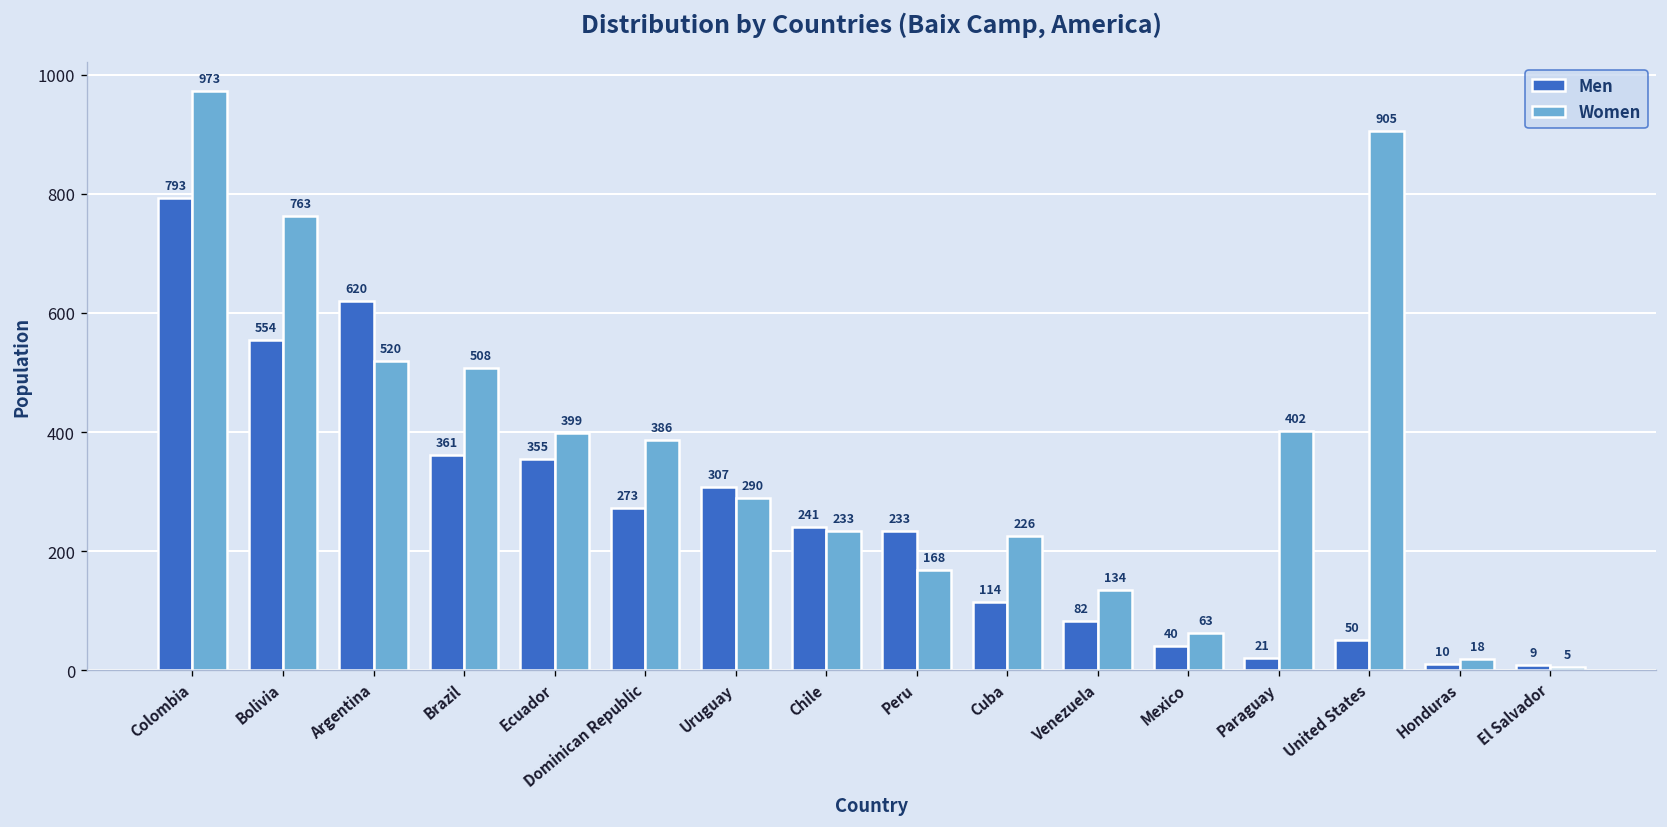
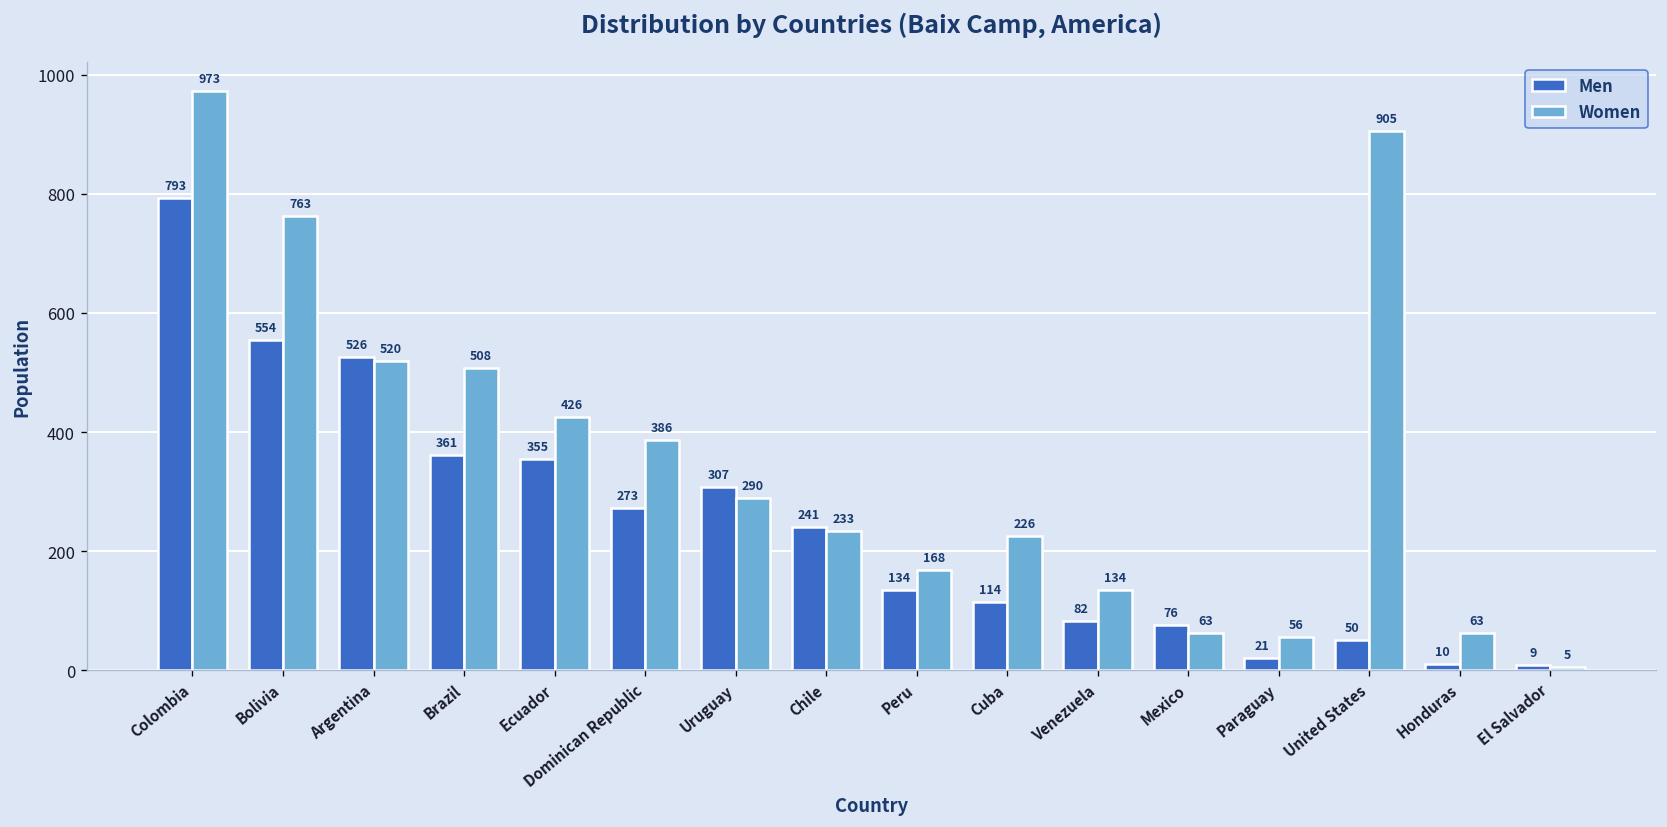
  {
    "Men": {
      "Colombia": 793,
      "Bolivia": 554,
-     "Argentina": 620,
+     "Argentina": 526,
      "Brazil": 361,
      "Ecuador": 355,
      "Dominican Republic": 273,
      "Uruguay": 307,
      "Chile": 241,
-     "Peru": 233,
+     "Peru": 134,
      "Cuba": 114,
      "Venezuela": 82,
-     "Mexico": 40,
+     "Mexico": 76,
      "Paraguay": 21,
      "United States": 50,
      "Honduras": 10,
      "El Salvador": 9
    },
    "Women": {
      "Colombia": 973,
      "Bolivia": 763,
      "Argentina": 520,
      "Brazil": 508,
-     "Ecuador": 399,
+     "Ecuador": 426,
      "Dominican Republic": 386,
      "Uruguay": 290,
      "Chile": 233,
      "Peru": 168,
      "Cuba": 226,
      "Venezuela": 134,
      "Mexico": 63,
-     "Paraguay": 402,
+     "Paraguay": 56,
      "United States": 905,
-     "Honduras": 18,
+     "Honduras": 63,
      "El Salvador": 5
    }
  }
